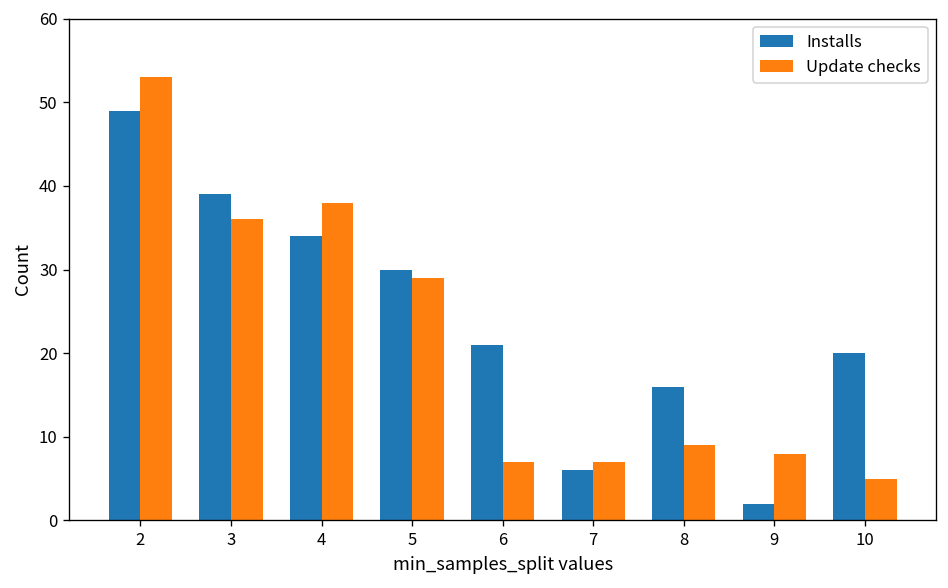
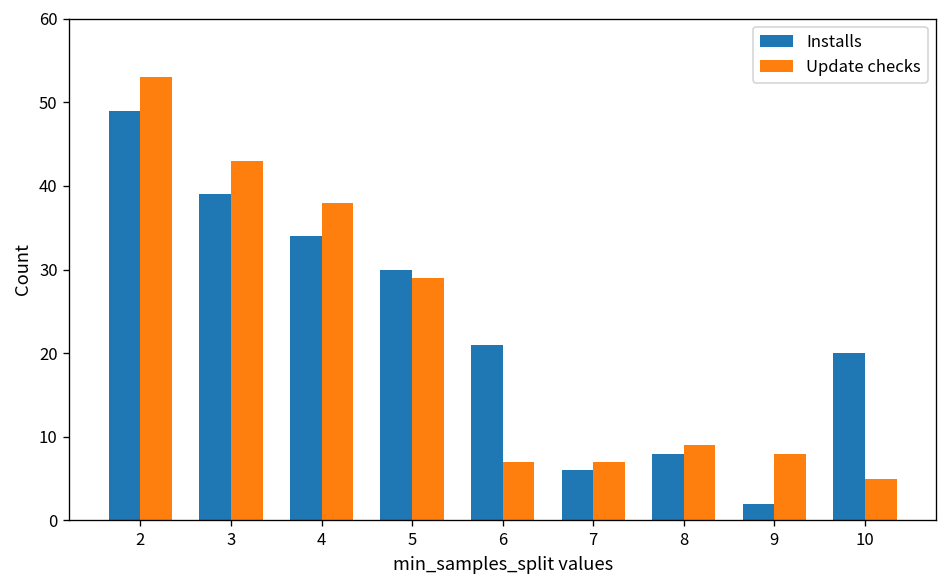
  {
    "Installs": {
      "2": 49,
      "3": 39,
      "4": 34,
      "5": 30,
      "6": 21,
      "7": 6,
-     "8": 16,
+     "8": 8,
      "9": 2,
      "10": 20
    },
    "Update checks": {
      "2": 53,
-     "3": 36,
+     "3": 43,
      "4": 38,
      "5": 29,
      "6": 7,
      "7": 7,
      "8": 9,
      "9": 8,
      "10": 5
    }
  }
